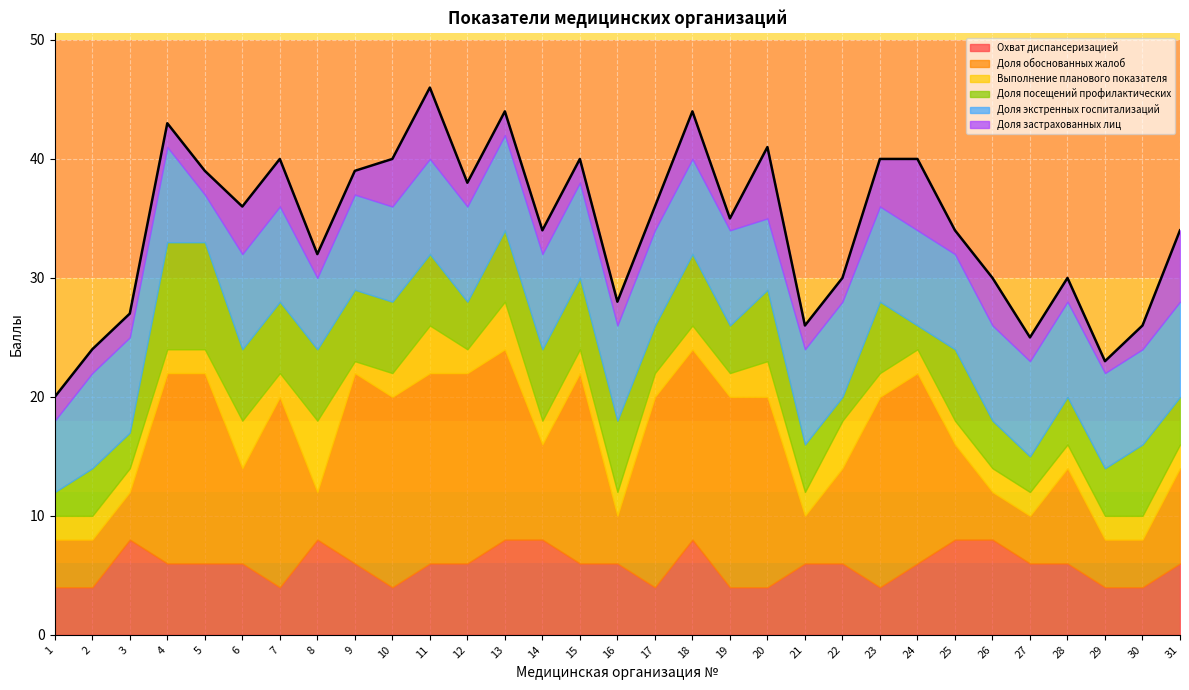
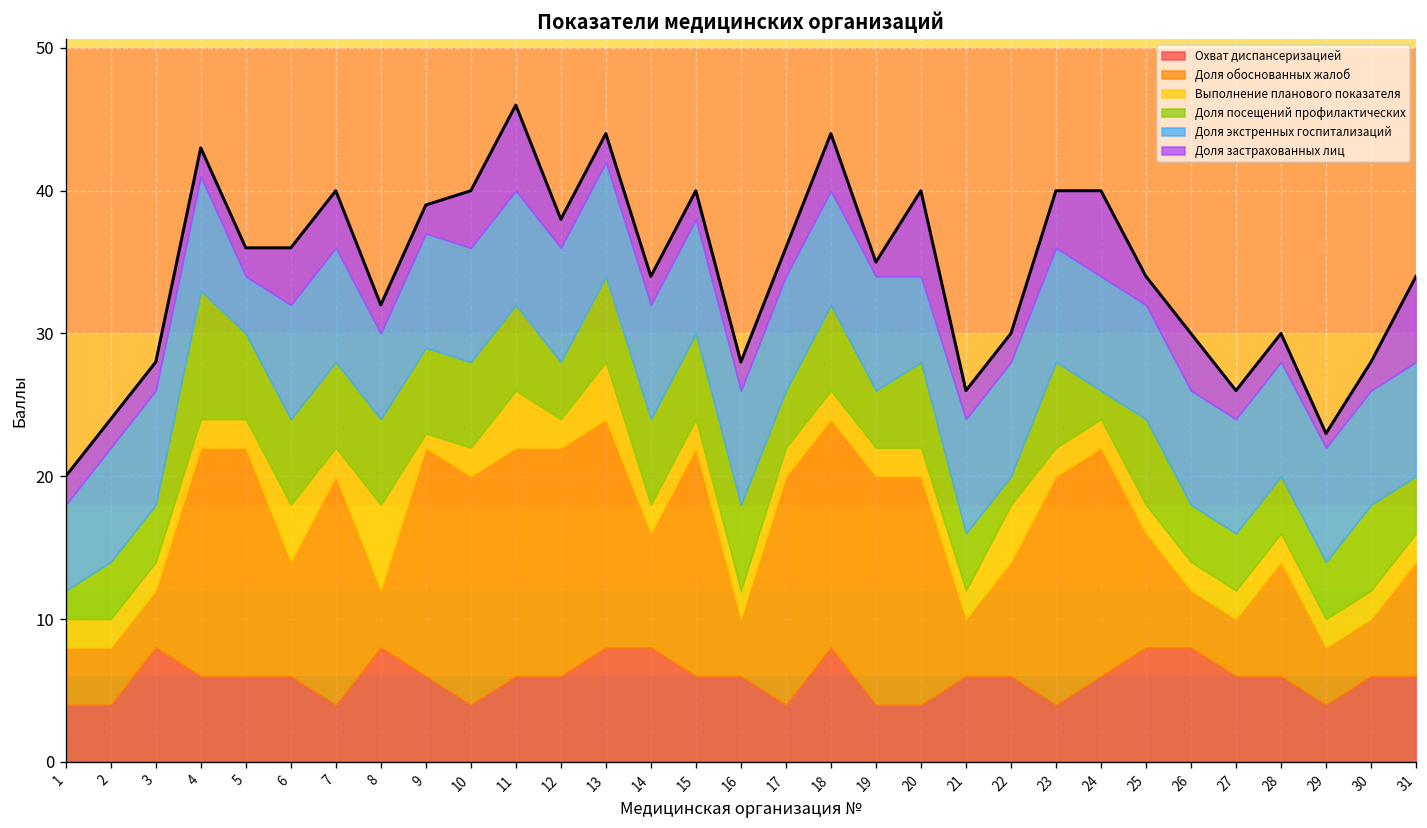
  {
    "Охват диспансеризацией": {
      "1": 4,
      "2": 4,
      "3": 8,
      "4": 6,
      "5": 6,
      "6": 6,
      "7": 4,
      "8": 8,
      "9": 6,
      "10": 4,
      "11": 6,
      "12": 6,
      "13": 8,
      "14": 8,
      "15": 6,
      "16": 6,
      "17": 4,
      "18": 8,
      "19": 4,
      "20": 4,
      "21": 6,
      "22": 6,
      "23": 4,
      "24": 6,
      "25": 8,
      "26": 8,
      "27": 6,
      "28": 6,
      "29": 4,
-     "30": 4,
+     "30": 6,
      "31": 6
    },
    "Доля обоснованных жалоб": {
      "1": 4,
      "2": 4,
      "3": 4,
      "4": 16,
      "5": 16,
      "6": 8,
      "7": 16,
      "8": 4,
      "9": 16,
      "10": 16,
      "11": 16,
      "12": 16,
      "13": 16,
      "14": 8,
      "15": 16,
      "16": 4,
      "17": 16,
      "18": 16,
      "19": 16,
      "20": 16,
      "21": 4,
      "22": 8,
      "23": 16,
      "24": 16,
      "25": 8,
      "26": 4,
      "27": 4,
      "28": 8,
      "29": 4,
      "30": 4,
      "31": 8
    },
    "Выполнение планового показателя": {
      "1": 2,
      "2": 2,
      "3": 2,
      "4": 2,
      "5": 2,
      "6": 4,
      "7": 2,
      "8": 6,
      "9": 1,
      "10": 2,
      "11": 4,
      "12": 2,
      "13": 4,
      "14": 2,
      "15": 2,
      "16": 2,
      "17": 2,
      "18": 2,
      "19": 2,
-     "20": 3,
+     "20": 2,
      "21": 2,
      "22": 4,
      "23": 2,
      "24": 2,
      "25": 2,
      "26": 2,
      "27": 2,
      "28": 2,
      "29": 2,
      "30": 2,
      "31": 2
    },
    "Доля посещений профилактических": {
      "1": 2,
      "2": 4,
-     "3": 3,
+     "3": 4,
      "4": 9,
-     "5": 9,
+     "5": 6,
      "6": 6,
      "7": 6,
      "8": 6,
      "9": 6,
      "10": 6,
      "11": 6,
      "12": 4,
      "13": 6,
      "14": 6,
      "15": 6,
      "16": 6,
      "17": 4,
      "18": 6,
      "19": 4,
      "20": 6,
      "21": 4,
      "22": 2,
      "23": 6,
      "24": 2,
      "25": 6,
      "26": 4,
-     "27": 3,
+     "27": 4,
      "28": 4,
      "29": 4,
      "30": 6,
      "31": 4
    },
    "Доля экстренных госпитализаций": {
      "1": 6,
      "2": 8,
      "3": 8,
      "4": 8,
      "5": 4,
      "6": 8,
      "7": 8,
      "8": 6,
      "9": 8,
      "10": 8,
      "11": 8,
      "12": 8,
      "13": 8,
      "14": 8,
      "15": 8,
      "16": 8,
      "17": 8,
      "18": 8,
      "19": 8,
      "20": 6,
      "21": 8,
      "22": 8,
      "23": 8,
      "24": 8,
      "25": 8,
      "26": 8,
      "27": 8,
      "28": 8,
      "29": 8,
      "30": 8,
      "31": 8
    },
    "Доля застрахованных лиц": {
      "1": 2,
      "2": 2,
      "3": 2,
      "4": 2,
      "5": 2,
      "6": 4,
      "7": 4,
      "8": 2,
      "9": 2,
      "10": 4,
      "11": 6,
      "12": 2,
      "13": 2,
      "14": 2,
      "15": 2,
      "16": 2,
      "17": 2,
      "18": 4,
      "19": 1,
      "20": 6,
      "21": 2,
      "22": 2,
      "23": 4,
      "24": 6,
      "25": 2,
      "26": 4,
      "27": 2,
      "28": 2,
      "29": 1,
      "30": 2,
      "31": 6
    }
  }
